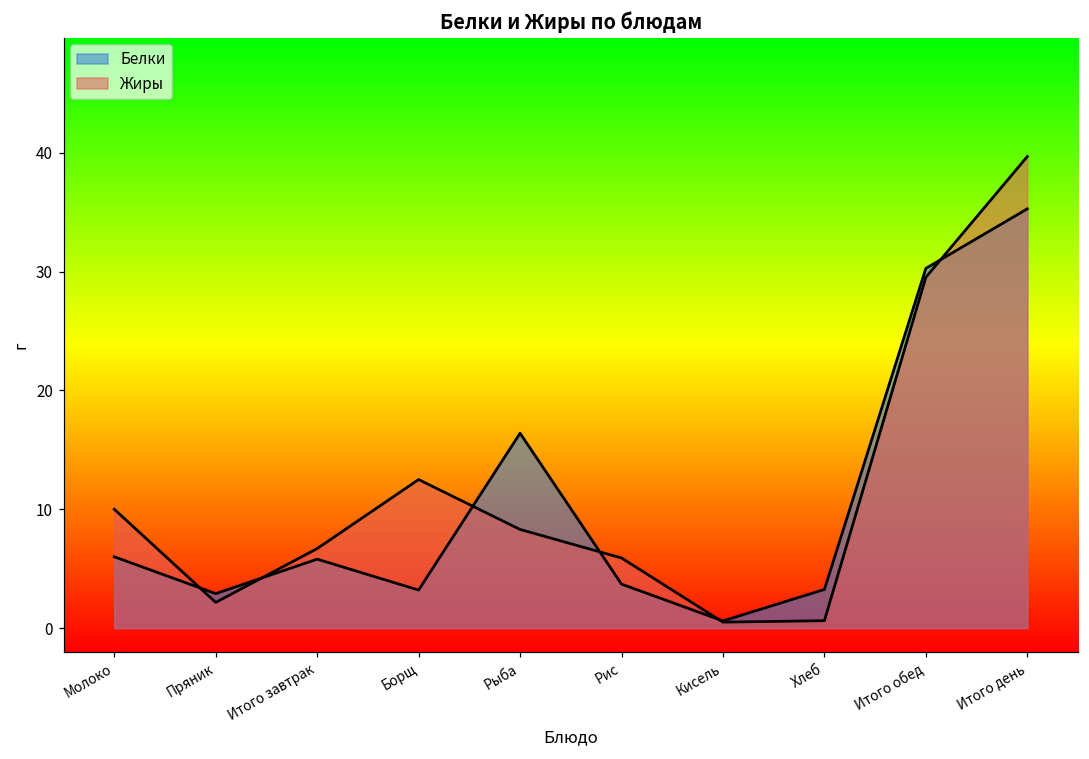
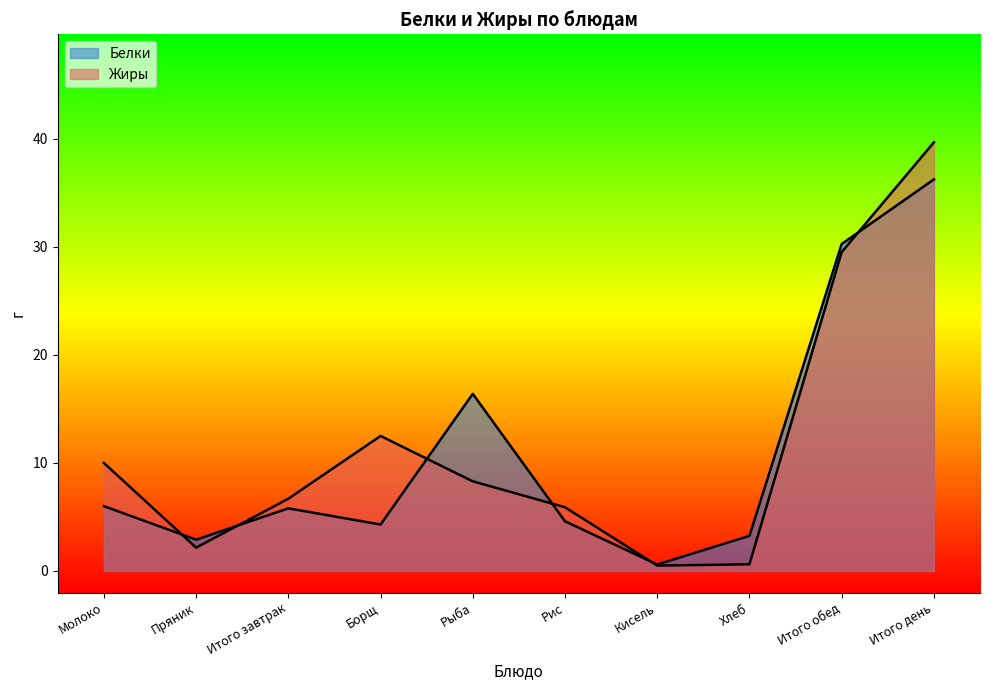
  {
    "Белки": {
      "Молоко": 6.0,
      "Пряник": 2.9,
      "Итого завтрак": 5.8,
-     "Борщ": 3.2,
+     "Борщ": 4.3,
      "Рыба": 16.4,
-     "Рис": 3.7,
+     "Рис": 4.6,
      "Хлеб": 3.3,
      "Итого обед": 30.3,
-     "Итого день": 35.3
+     "Итого день": 36.3
    },
    "Жиры": {
      "Молоко": 10.0,
      "Пряник": 2.2,
      "Итого завтрак": 6.7,
      "Борщ": 12.5,
      "Рыба": 8.3,
      "Рис": 5.9,
      "Хлеб": 0.6,
      "Итого обед": 29.5,
      "Итого день": 39.7
    }
  }
